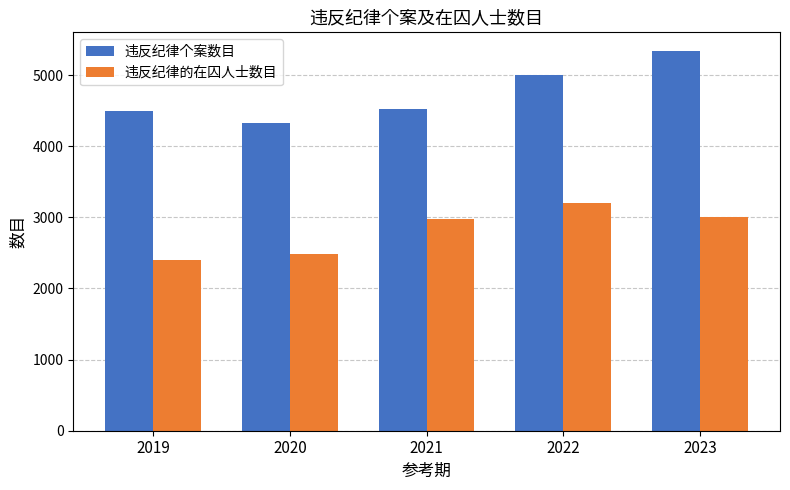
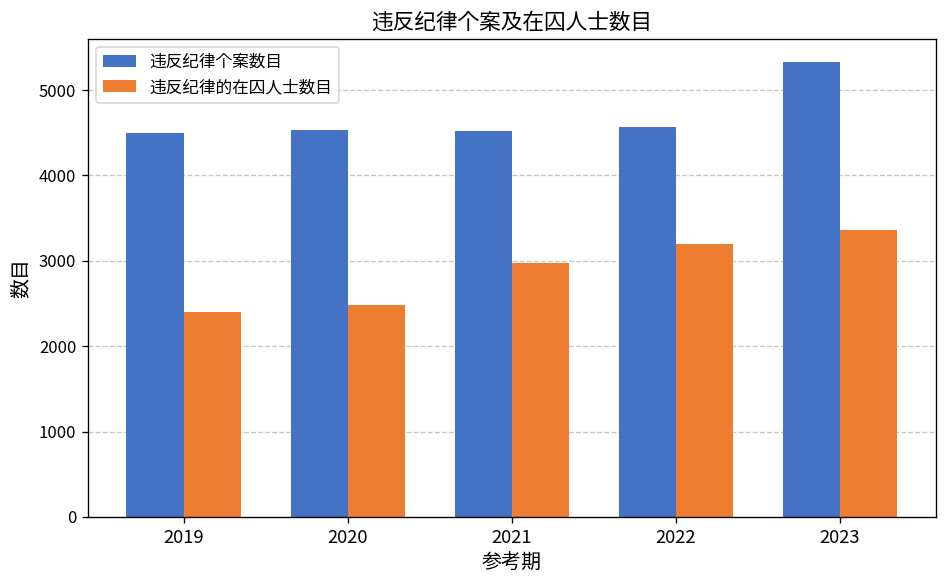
  {
    "违反纪律个案数目": {
      "2019": 4500,
-     "2020": 4300,
+     "2020": 4500,
      "2021": 4500,
-     "2022": 5000,
+     "2022": 4600,
      "2023": 5300
    },
    "违反纪律的在囚人士数目": {
      "2019": 2400,
      "2020": 2500,
      "2021": 3000,
      "2022": 3200,
-     "2023": 3000
+     "2023": 3400
    }
  }
